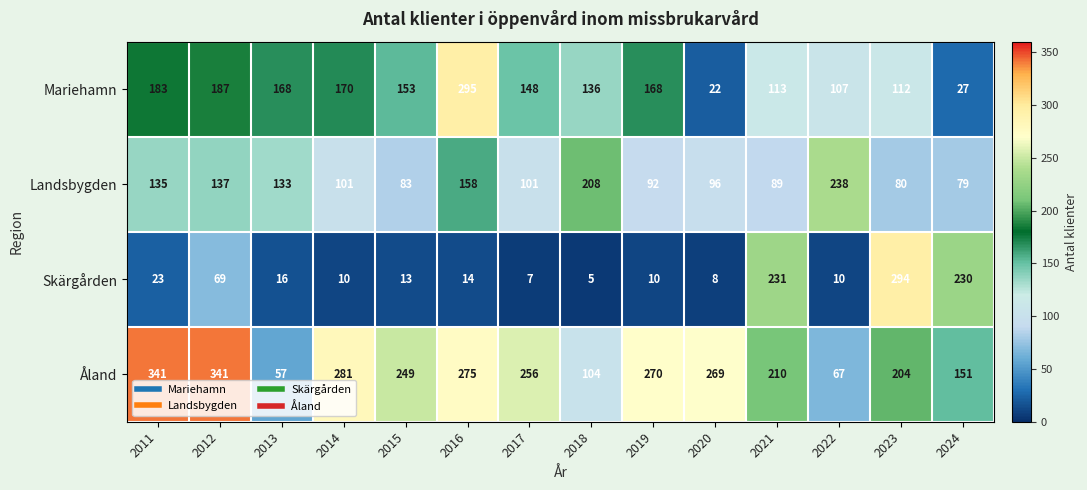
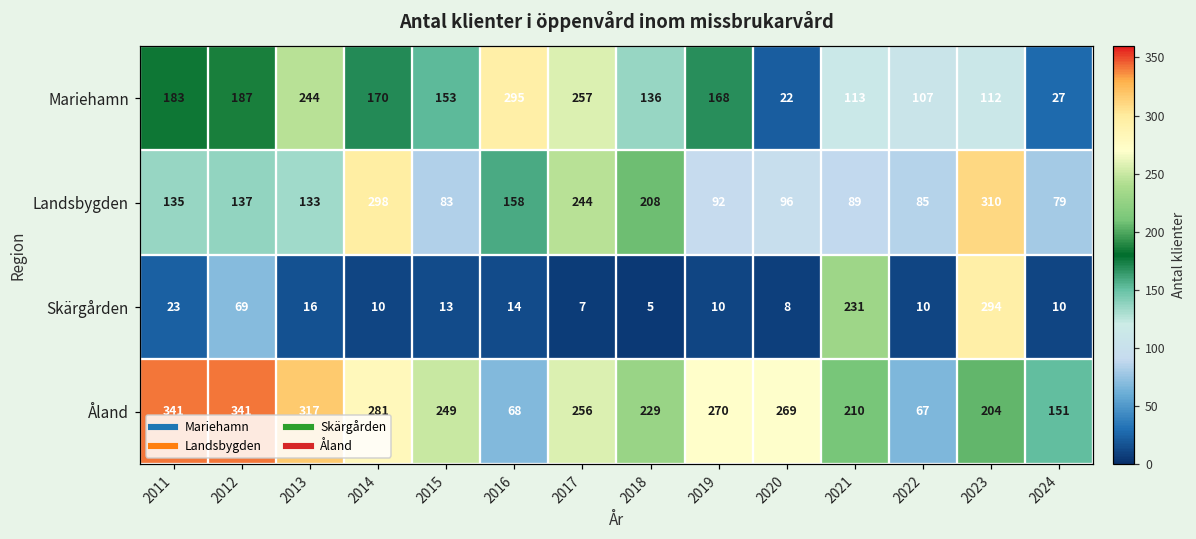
  {
    "Mariehamn": {
      "2011": 183,
      "2012": 187,
-     "2013": 168,
+     "2013": 244,
      "2014": 170,
      "2015": 153,
      "2016": 295,
-     "2017": 148,
+     "2017": 257,
      "2018": 136,
      "2019": 168,
      "2020": 22,
      "2021": 113,
      "2022": 107,
      "2023": 112,
      "2024": 27
    },
    "Landsbygden": {
      "2011": 135,
      "2012": 137,
      "2013": 133,
-     "2014": 101,
+     "2014": 298,
      "2015": 83,
      "2016": 158,
-     "2017": 101,
+     "2017": 244,
      "2018": 208,
      "2019": 92,
      "2020": 96,
      "2021": 89,
-     "2022": 238,
-     "2023": 80,
+     "2022": 85,
+     "2023": 310,
      "2024": 79
    },
    "Skärgården": {
      "2011": 23,
      "2012": 69,
      "2013": 16,
      "2014": 10,
      "2015": 13,
      "2016": 14,
      "2017": 7,
      "2018": 5,
      "2019": 10,
      "2020": 8,
      "2021": 231,
      "2022": 10,
      "2023": 294,
-     "2024": 230
+     "2024": 10
    },
    "Åland": {
-     "2013": 57,
+     "2013": 317,
      "2015": 249,
-     "2016": 275,
+     "2016": 68,
      "2017": 256,
-     "2018": 104,
+     "2018": 229,
      "2019": 270,
      "2020": 269,
      "2021": 210,
      "2022": 67,
      "2023": 204,
      "2024": 151
    }
  }
